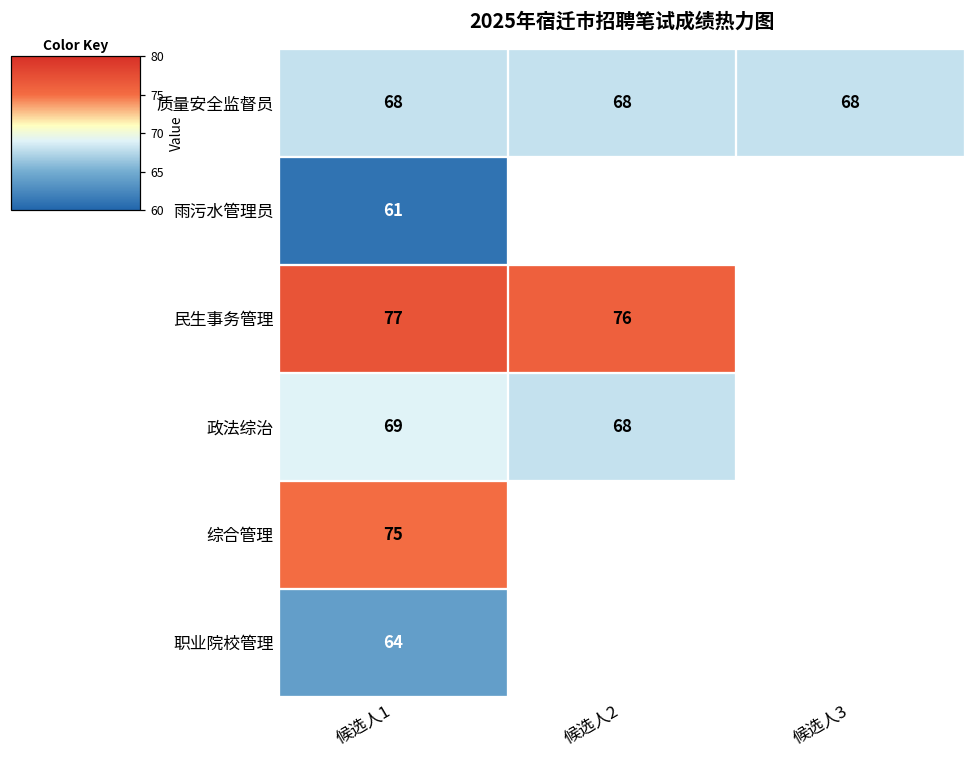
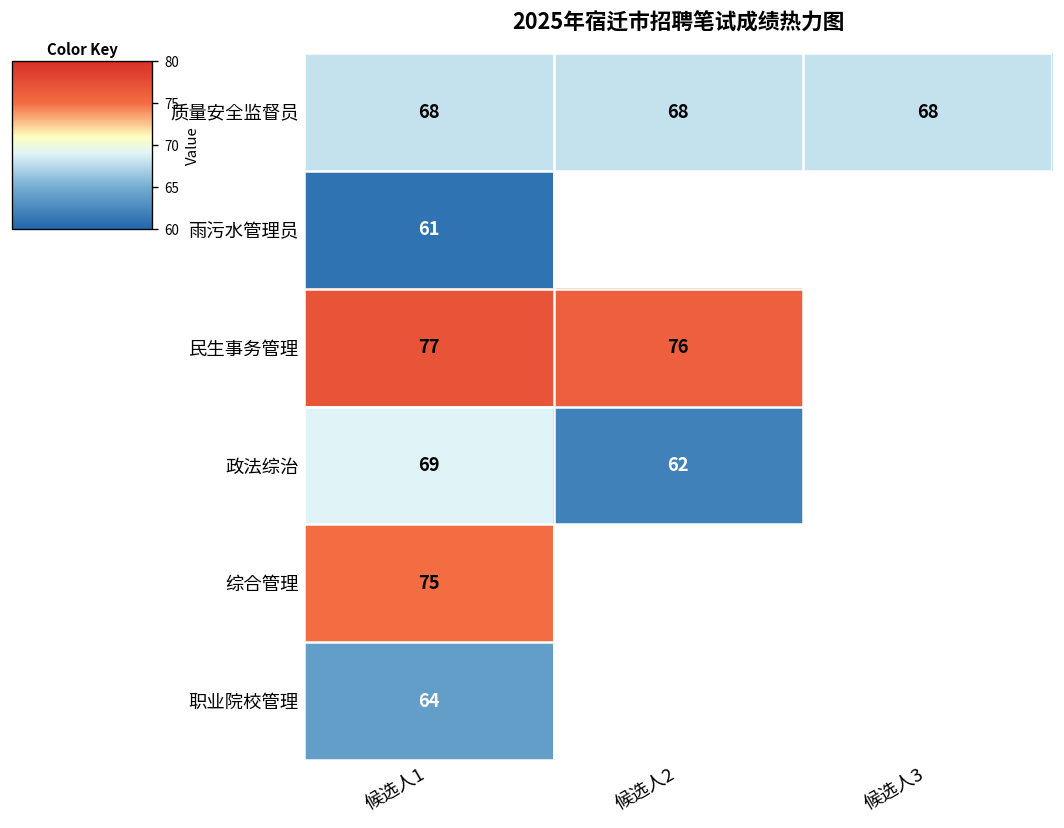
  {
    "质量安全监督员": {
      "候选人1": 68,
      "候选人2": 68,
      "候选人3": 68
    },
    "雨污水管理员": {
      "候选人1": 61
    },
    "民生事务管理": {
      "候选人1": 77,
      "候选人2": 76
    },
    "政法综治": {
      "候选人1": 69,
-     "候选人2": 68
+     "候选人2": 62
    },
    "综合管理": {
      "候选人1": 75
    },
    "职业院校管理": {
      "候选人1": 64
    }
  }
